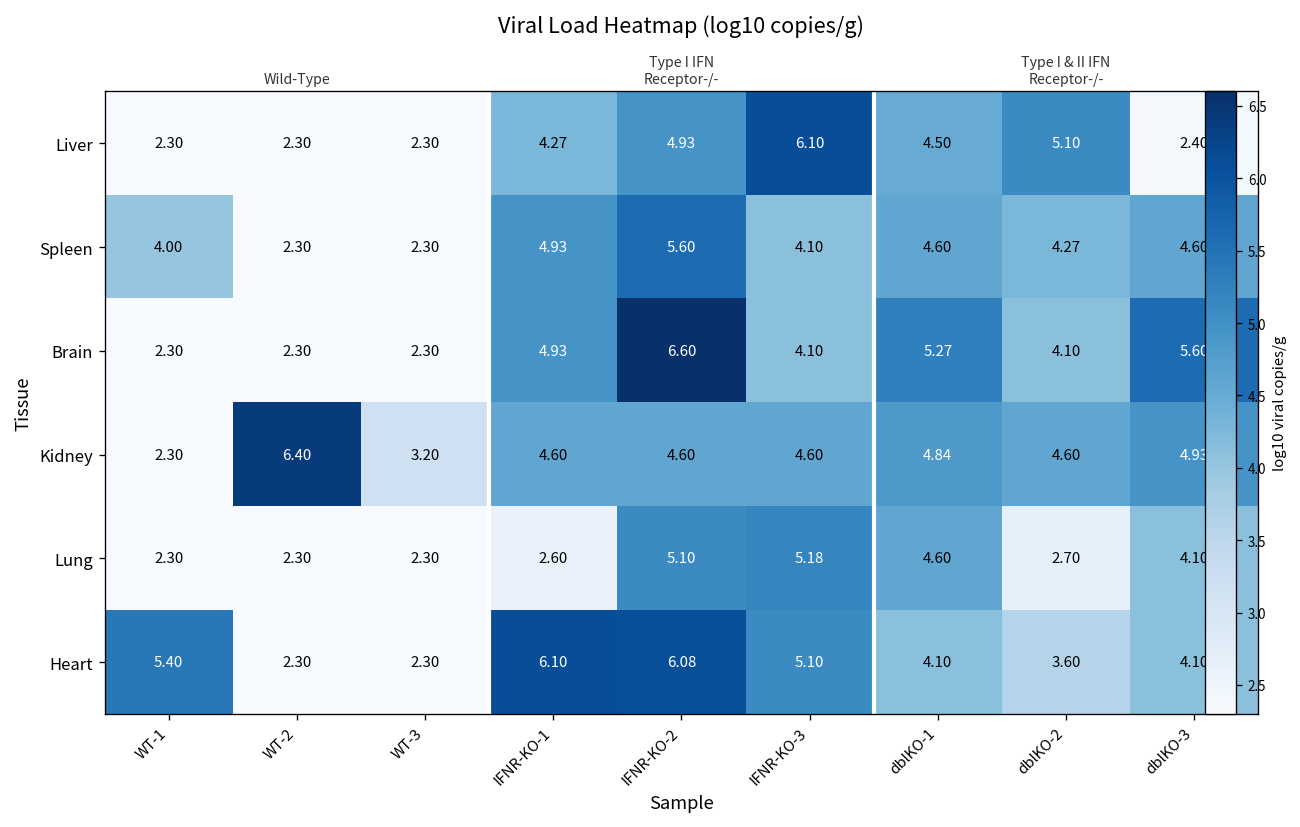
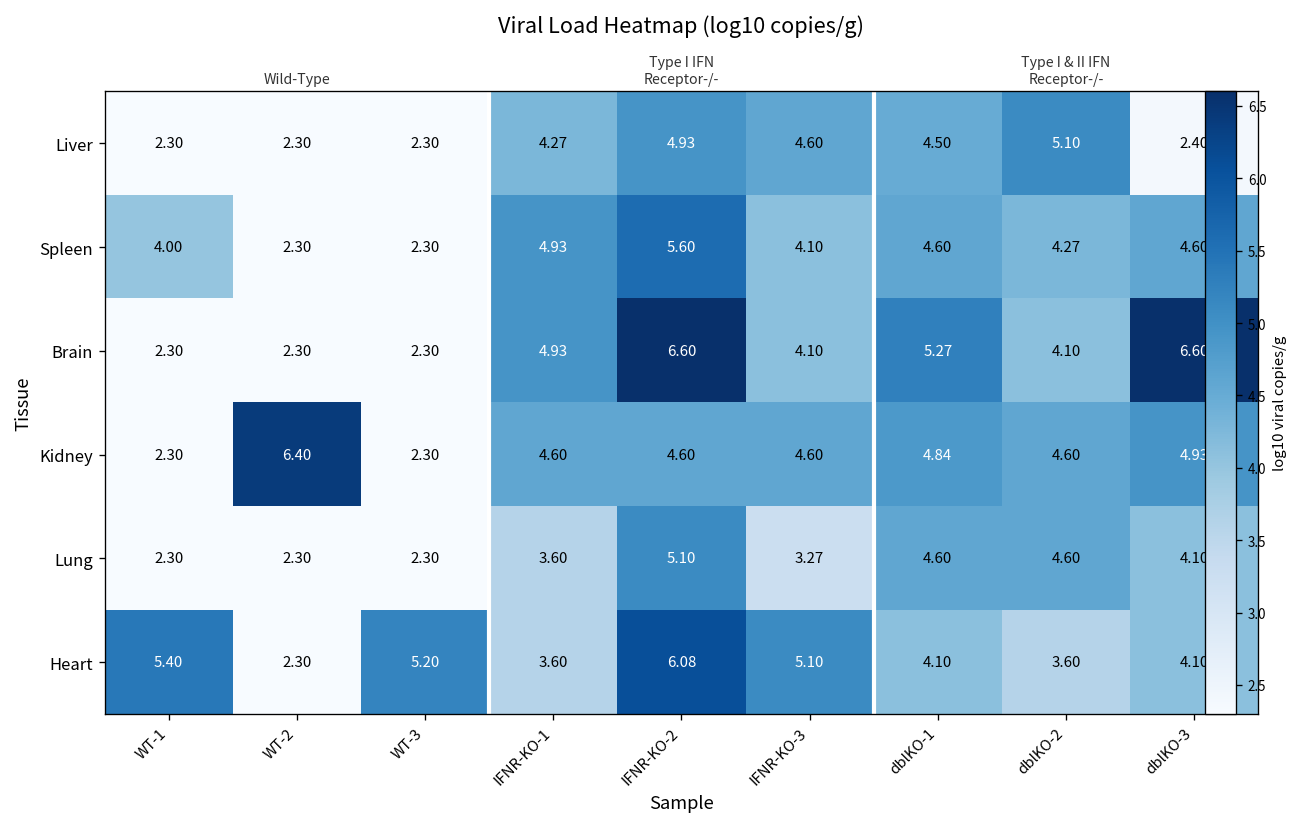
  {
    "Liver": {
      "WT-1": 2.30,
      "WT-2": 2.30,
      "WT-3": 2.30,
      "IFNR-KO-1": 4.27,
      "IFNR-KO-2": 4.93,
-     "IFNR-KO-3": 6.10,
+     "IFNR-KO-3": 4.60,
      "dblKO-1": 4.50,
      "dblKO-2": 5.10,
      "dblKO-3": 2.40
    },
    "Spleen": {
      "WT-1": 4.00,
      "WT-2": 2.30,
      "WT-3": 2.30,
      "IFNR-KO-1": 4.93,
      "IFNR-KO-2": 5.60,
      "IFNR-KO-3": 4.10,
      "dblKO-1": 4.60,
      "dblKO-2": 4.27,
      "dblKO-3": 4.60
    },
    "Brain": {
      "WT-1": 2.30,
      "WT-2": 2.30,
      "WT-3": 2.30,
      "IFNR-KO-1": 4.93,
      "IFNR-KO-2": 6.60,
      "IFNR-KO-3": 4.10,
      "dblKO-1": 5.27,
      "dblKO-2": 4.10,
-     "dblKO-3": 5.60
+     "dblKO-3": 6.60
    },
    "Kidney": {
      "WT-1": 2.30,
      "WT-2": 6.40,
-     "WT-3": 3.20,
+     "WT-3": 2.30,
      "IFNR-KO-1": 4.60,
      "IFNR-KO-2": 4.60,
      "IFNR-KO-3": 4.60,
      "dblKO-1": 4.84,
      "dblKO-2": 4.60,
      "dblKO-3": 4.93
    },
    "Lung": {
      "WT-1": 2.30,
      "WT-2": 2.30,
      "WT-3": 2.30,
-     "IFNR-KO-1": 2.60,
+     "IFNR-KO-1": 3.60,
      "IFNR-KO-2": 5.10,
-     "IFNR-KO-3": 5.18,
+     "IFNR-KO-3": 3.27,
      "dblKO-1": 4.60,
-     "dblKO-2": 2.70,
+     "dblKO-2": 4.60,
      "dblKO-3": 4.10
    },
    "Heart": {
      "WT-1": 5.40,
      "WT-2": 2.30,
-     "WT-3": 2.30,
-     "IFNR-KO-1": 6.10,
+     "WT-3": 5.20,
+     "IFNR-KO-1": 3.60,
      "IFNR-KO-2": 6.08,
      "IFNR-KO-3": 5.10,
      "dblKO-1": 4.10,
      "dblKO-2": 3.60,
      "dblKO-3": 4.10
    }
  }
